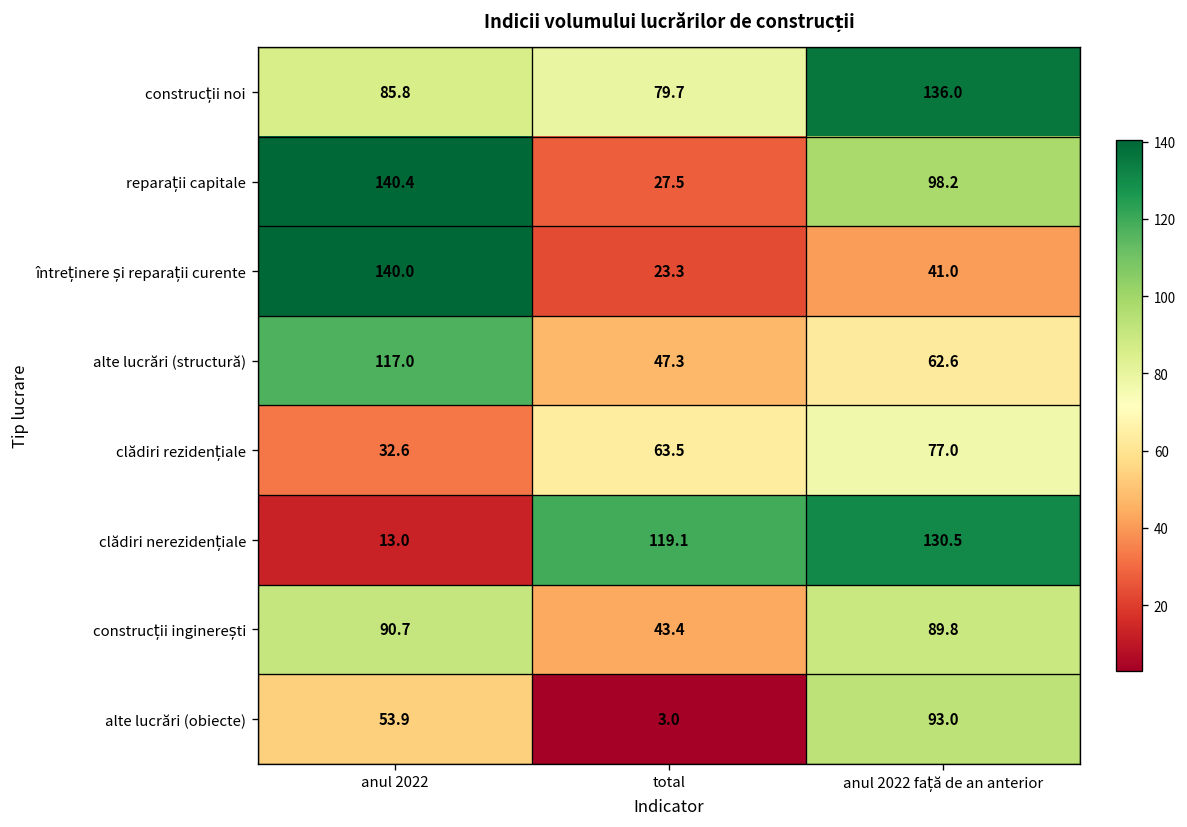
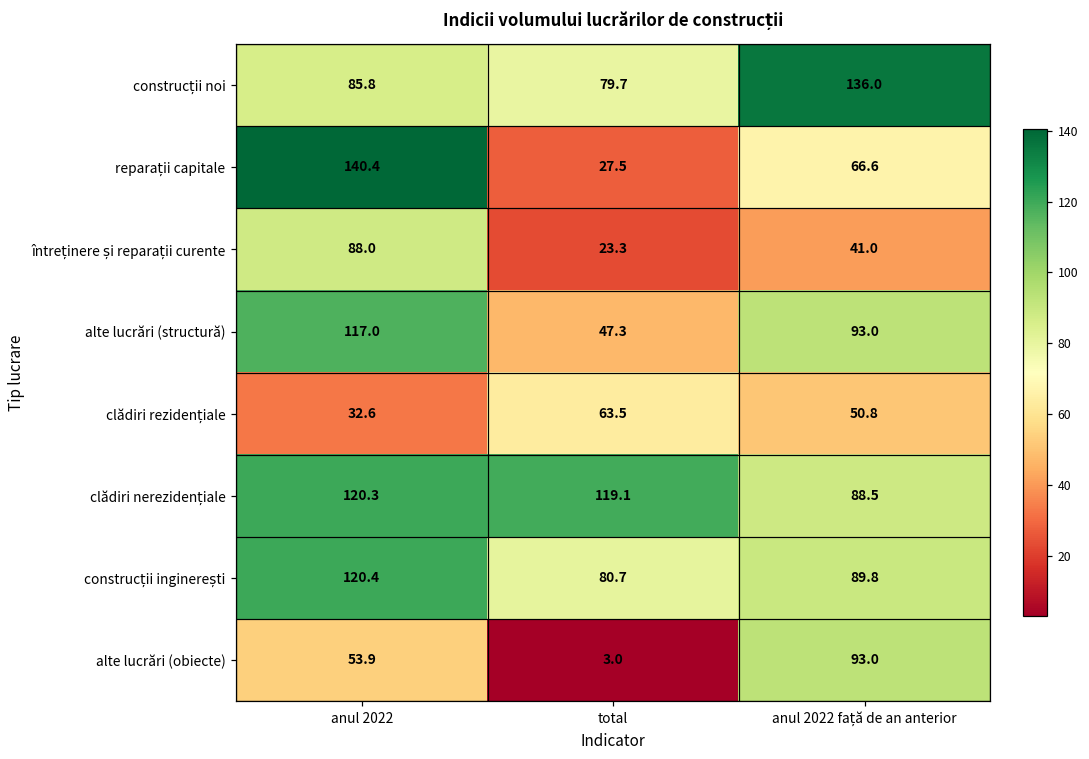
  {
    "construcții noi": {
      "anul 2022": 85.8,
      "total": 79.7,
      "anul 2022 față de an anterior": 136.0
    },
    "reparații capitale": {
      "anul 2022": 140.4,
      "total": 27.5,
-     "anul 2022 față de an anterior": 98.2
+     "anul 2022 față de an anterior": 66.6
    },
    "întreținere și reparații curente": {
-     "anul 2022": 140.0,
+     "anul 2022": 88.0,
      "total": 23.3,
      "anul 2022 față de an anterior": 41.0
    },
    "alte lucrări (structură)": {
      "anul 2022": 117.0,
      "total": 47.3,
-     "anul 2022 față de an anterior": 62.6
+     "anul 2022 față de an anterior": 93.0
    },
    "clădiri rezidențiale": {
      "anul 2022": 32.6,
      "total": 63.5,
-     "anul 2022 față de an anterior": 77.0
+     "anul 2022 față de an anterior": 50.8
    },
    "clădiri nerezidențiale": {
-     "anul 2022": 13.0,
+     "anul 2022": 120.3,
      "total": 119.1,
-     "anul 2022 față de an anterior": 130.5
+     "anul 2022 față de an anterior": 88.5
    },
    "construcții inginerești": {
-     "anul 2022": 90.7,
-     "total": 43.4,
+     "anul 2022": 120.4,
+     "total": 80.7,
      "anul 2022 față de an anterior": 89.8
    },
    "alte lucrări (obiecte)": {
      "anul 2022": 53.9,
      "total": 3.0,
      "anul 2022 față de an anterior": 93.0
    }
  }
